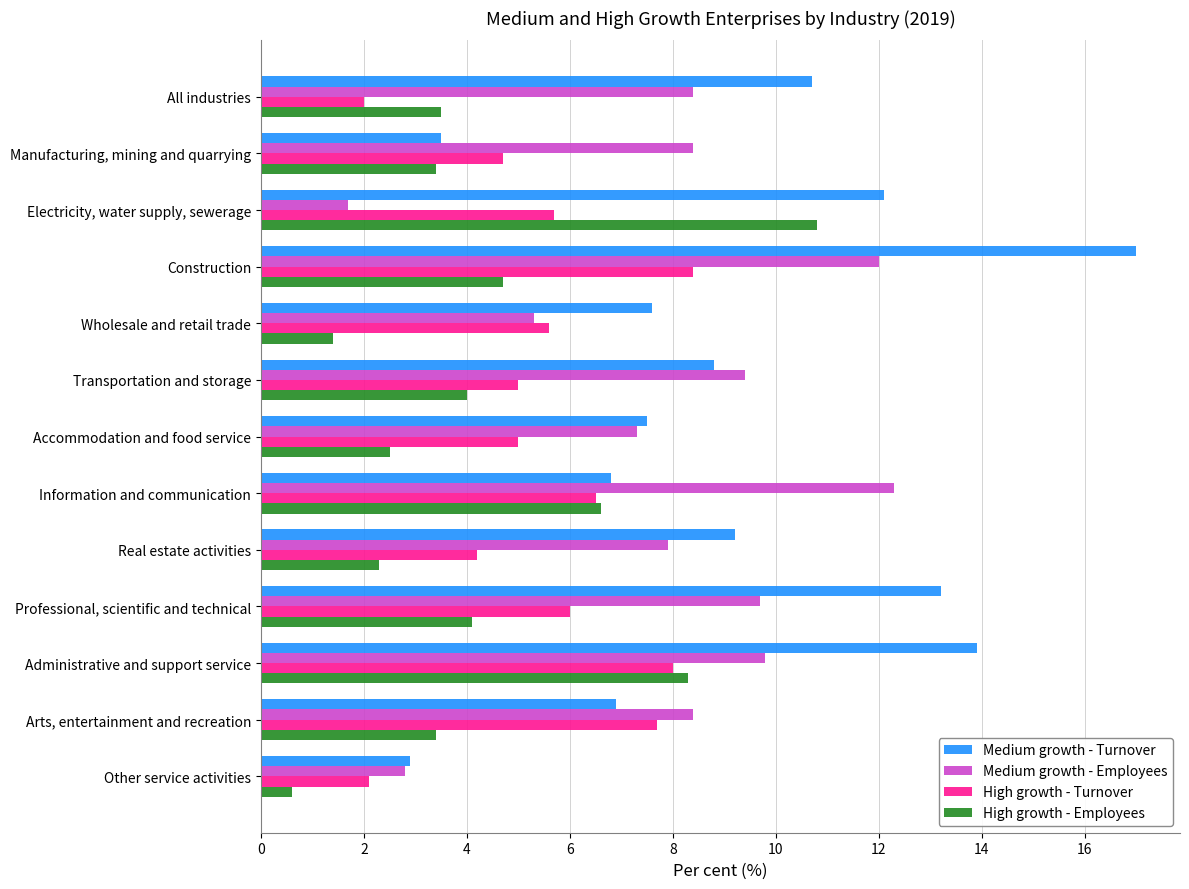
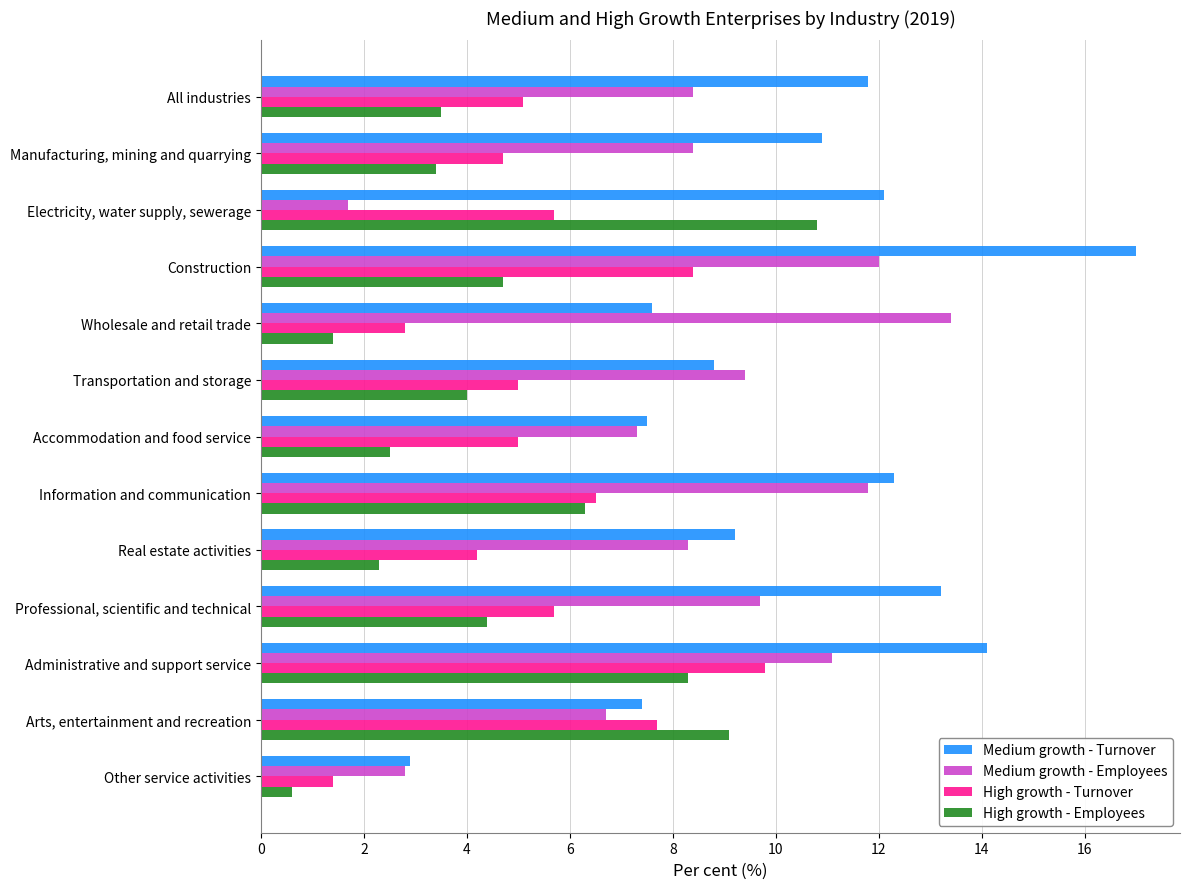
  {
    "Medium growth - Turnover": {
-     "All industries": 10.7,
-     "Manufacturing, mining and quarrying": 3.5,
+     "All industries": 11.8,
+     "Manufacturing, mining and quarrying": 10.9,
      "Electricity, water supply, sewerage": 12.1,
      "Construction": 17.0,
      "Wholesale and retail trade": 7.6,
      "Transportation and storage": 8.8,
      "Accommodation and food service": 7.5,
-     "Information and communication": 6.8,
+     "Information and communication": 12.3,
      "Real estate activities": 9.2,
      "Professional, scientific and technical": 13.2,
-     "Administrative and support service": 13.9,
-     "Arts, entertainment and recreation": 6.9,
+     "Administrative and support service": 14.1,
+     "Arts, entertainment and recreation": 7.4,
      "Other service activities": 2.9
    },
    "Medium growth - Employees": {
      "All industries": 8.4,
      "Manufacturing, mining and quarrying": 8.4,
      "Electricity, water supply, sewerage": 1.7,
      "Construction": 12.0,
-     "Wholesale and retail trade": 5.3,
+     "Wholesale and retail trade": 13.4,
      "Transportation and storage": 9.4,
      "Accommodation and food service": 7.3,
-     "Information and communication": 12.3,
-     "Real estate activities": 7.9,
+     "Information and communication": 11.8,
+     "Real estate activities": 8.3,
      "Professional, scientific and technical": 9.7,
-     "Administrative and support service": 9.8,
-     "Arts, entertainment and recreation": 8.4,
+     "Administrative and support service": 11.1,
+     "Arts, entertainment and recreation": 6.7,
      "Other service activities": 2.8
    },
    "High growth - Turnover": {
-     "All industries": 2.0,
+     "All industries": 5.1,
      "Manufacturing, mining and quarrying": 4.7,
      "Electricity, water supply, sewerage": 5.7,
      "Construction": 8.4,
-     "Wholesale and retail trade": 5.6,
+     "Wholesale and retail trade": 2.8,
      "Transportation and storage": 5.0,
      "Accommodation and food service": 5.0,
      "Information and communication": 6.5,
      "Real estate activities": 4.2,
-     "Professional, scientific and technical": 6.0,
-     "Administrative and support service": 8.0,
+     "Professional, scientific and technical": 5.7,
+     "Administrative and support service": 9.8,
      "Arts, entertainment and recreation": 7.7,
-     "Other service activities": 2.1
+     "Other service activities": 1.4
    },
    "High growth - Employees": {
      "All industries": 3.5,
      "Manufacturing, mining and quarrying": 3.4,
      "Electricity, water supply, sewerage": 10.8,
      "Construction": 4.7,
      "Wholesale and retail trade": 1.4,
      "Transportation and storage": 4.0,
      "Accommodation and food service": 2.5,
-     "Information and communication": 6.6,
+     "Information and communication": 6.3,
      "Real estate activities": 2.3,
-     "Professional, scientific and technical": 4.1,
+     "Professional, scientific and technical": 4.4,
      "Administrative and support service": 8.3,
-     "Arts, entertainment and recreation": 3.4,
+     "Arts, entertainment and recreation": 9.1,
      "Other service activities": 0.6
    }
  }
